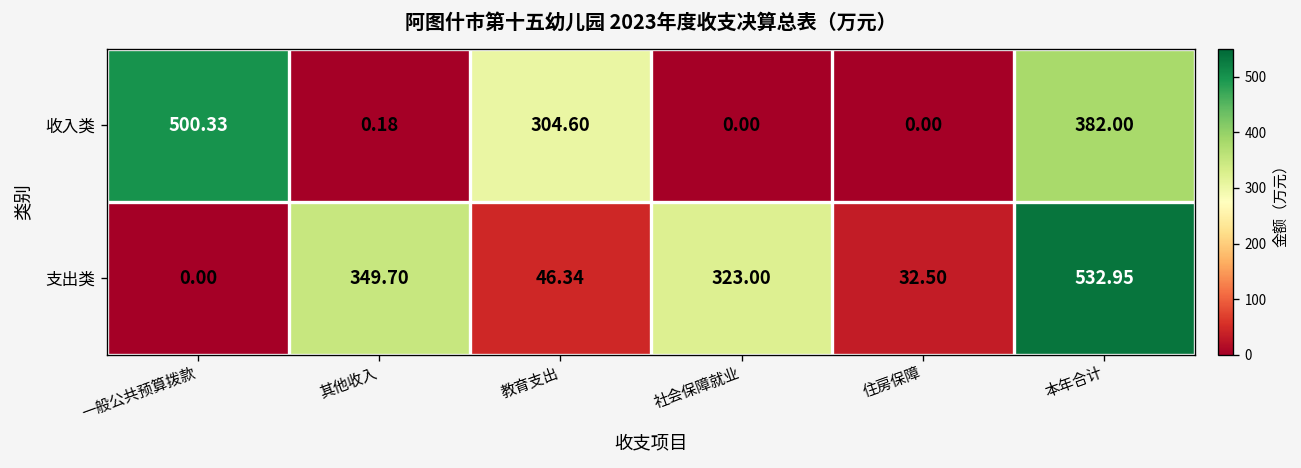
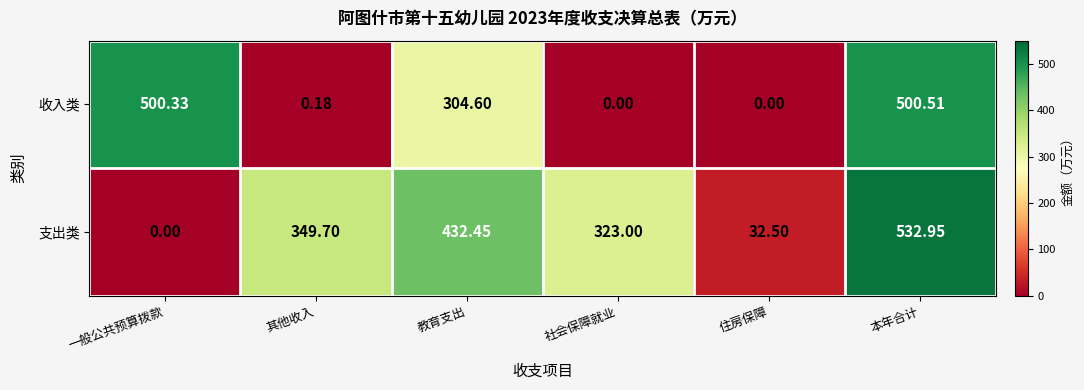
  {
    "收入类": {
      "一般公共预算拨款": 500.33,
      "其他收入": 0.18,
      "教育支出": 304.60,
      "社会保障就业": 0.00,
      "住房保障": 0.00,
-     "本年合计": 382.00
+     "本年合计": 500.51
    },
    "支出类": {
      "一般公共预算拨款": 0.00,
      "其他收入": 349.70,
-     "教育支出": 46.34,
+     "教育支出": 432.45,
      "社会保障就业": 323.00,
      "住房保障": 32.50,
      "本年合计": 532.95
    }
  }
